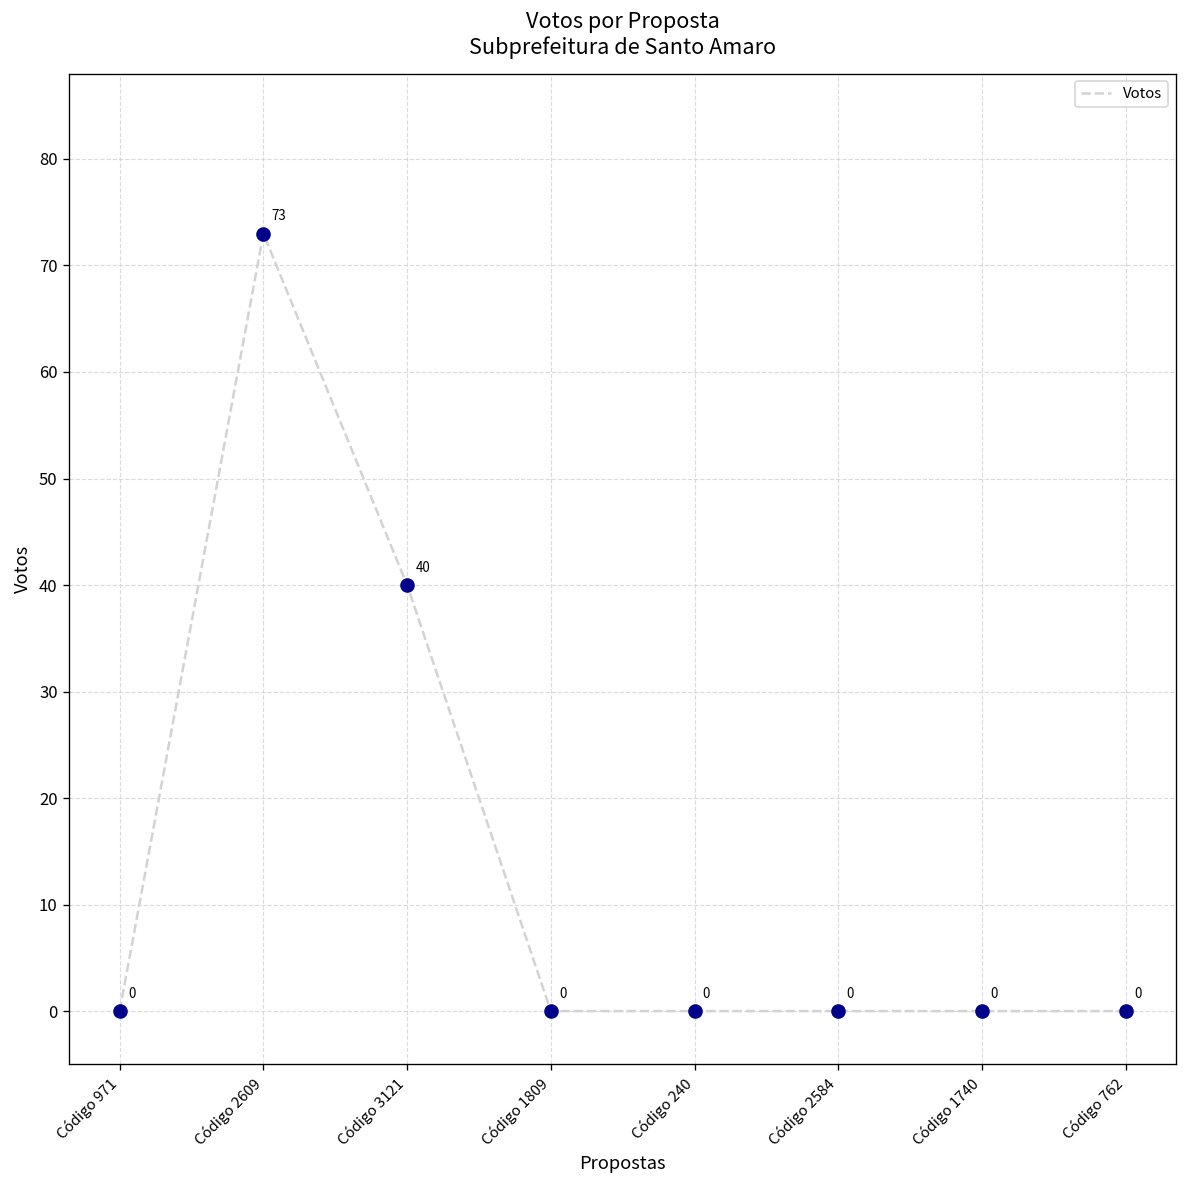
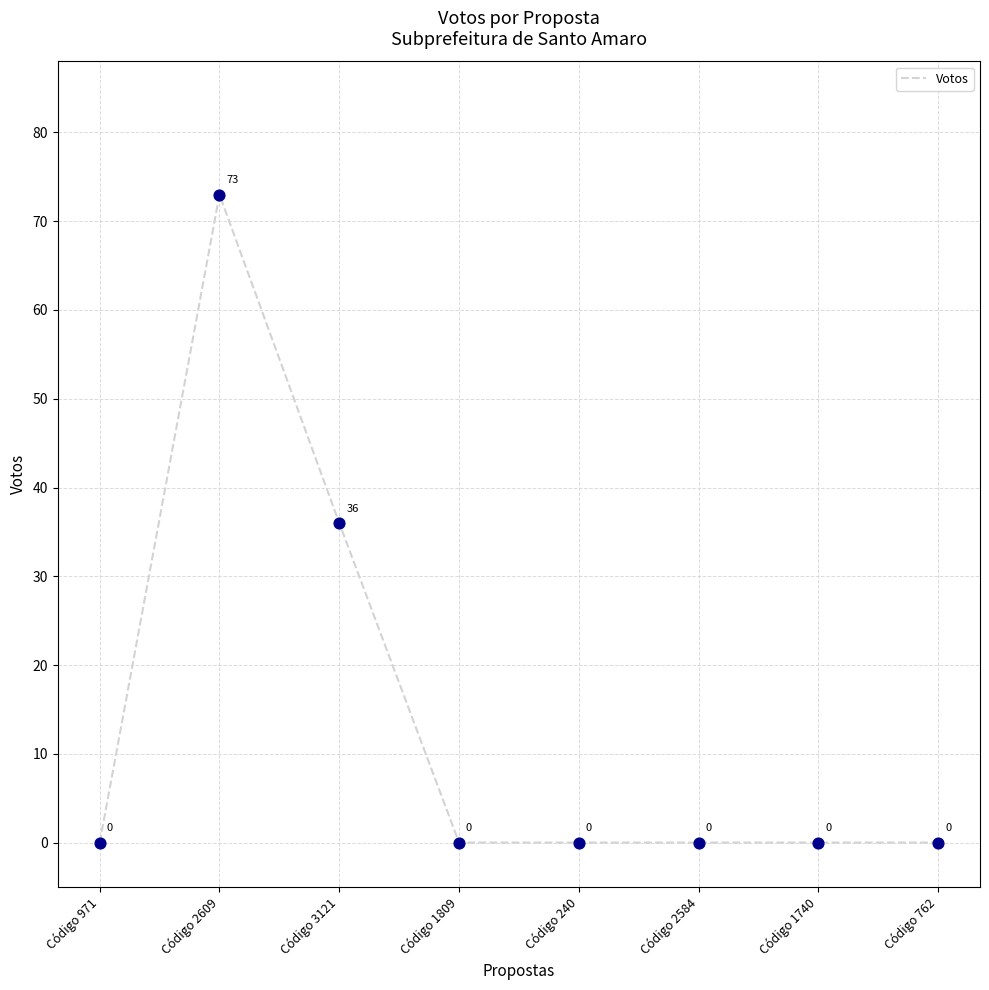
  {
    "Código 971": 0,
    "Código 2609": 73,
-   "Código 3121": 40,
+   "Código 3121": 36,
    "Código 1809": 0,
    "Código 240": 0,
    "Código 2584": 0,
    "Código 1740": 0,
    "Código 762": 0
  }
